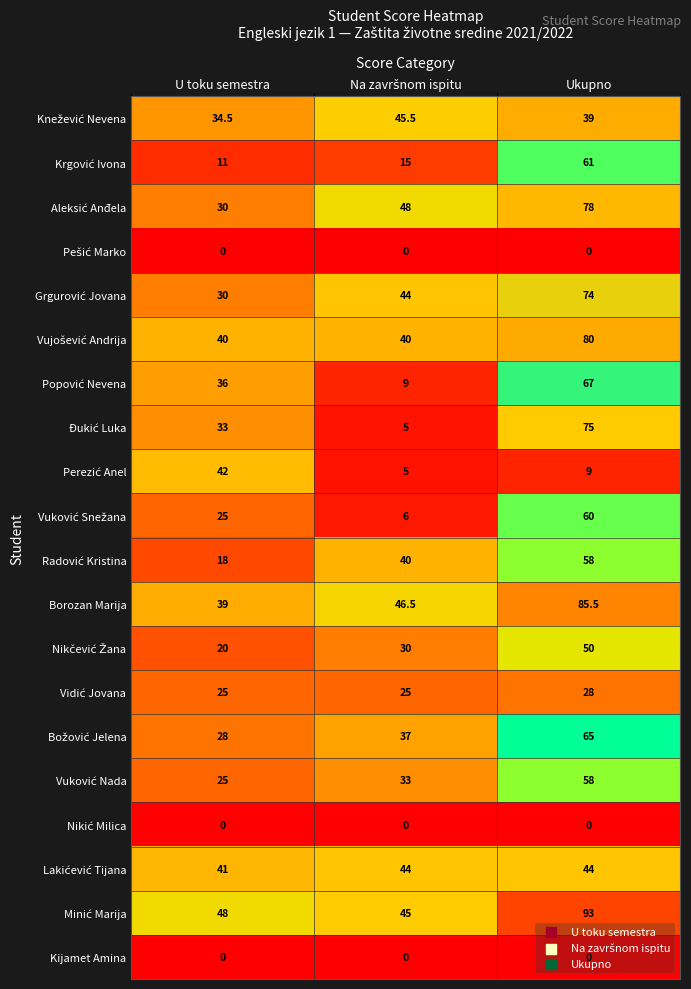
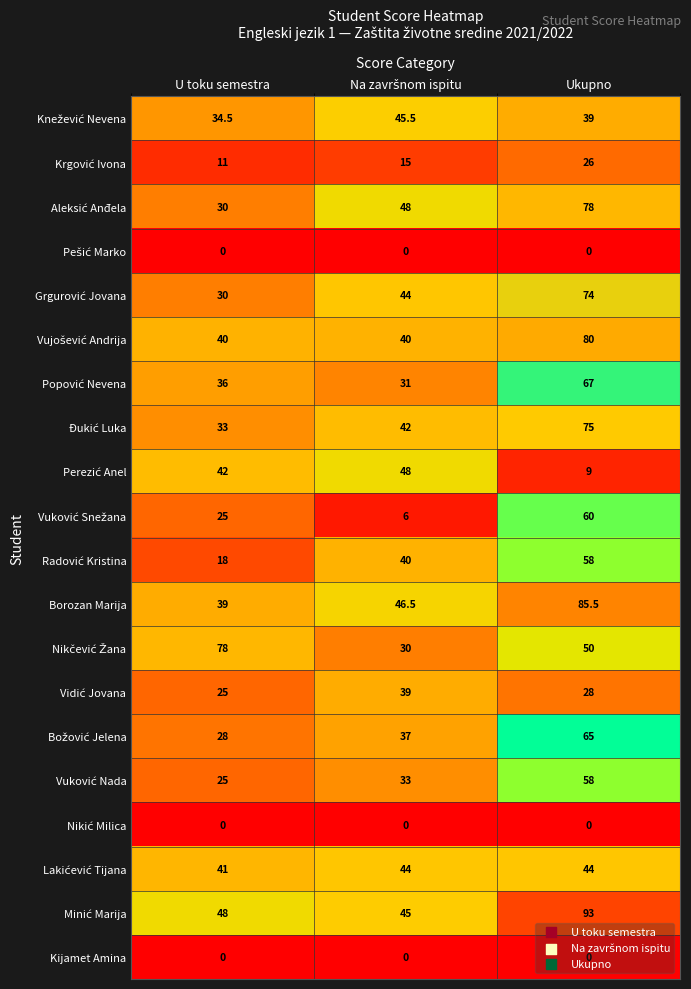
  {
    "Knežević Nevena": {
      "U toku semestra": 34.5,
      "Na završnom ispitu": 45.5,
      "Ukupno": 39
    },
    "Krgović Ivona": {
      "U toku semestra": 11,
      "Na završnom ispitu": 15,
-     "Ukupno": 61
+     "Ukupno": 26
    },
    "Aleksić Anđela": {
      "U toku semestra": 30,
      "Na završnom ispitu": 48,
      "Ukupno": 78
    },
    "Pešić Marko": {
      "U toku semestra": 0,
      "Na završnom ispitu": 0,
      "Ukupno": 0
    },
    "Grgurović Jovana": {
      "U toku semestra": 30,
      "Na završnom ispitu": 44,
      "Ukupno": 74
    },
    "Vujošević Andrija": {
      "U toku semestra": 40,
      "Na završnom ispitu": 40,
      "Ukupno": 80
    },
    "Popović Nevena": {
      "U toku semestra": 36,
-     "Na završnom ispitu": 9,
+     "Na završnom ispitu": 31,
      "Ukupno": 67
    },
    "Đukić Luka": {
      "U toku semestra": 33,
-     "Na završnom ispitu": 5,
+     "Na završnom ispitu": 42,
      "Ukupno": 75
    },
    "Perezić Anel": {
      "U toku semestra": 42,
-     "Na završnom ispitu": 5,
+     "Na završnom ispitu": 48,
      "Ukupno": 9
    },
    "Vuković Snežana": {
      "U toku semestra": 25,
      "Na završnom ispitu": 6,
      "Ukupno": 60
    },
    "Radović Kristina": {
      "U toku semestra": 18,
      "Na završnom ispitu": 40,
      "Ukupno": 58
    },
    "Borozan Marija": {
      "U toku semestra": 39,
      "Na završnom ispitu": 46.5,
      "Ukupno": 85.5
    },
    "Nikčević Žana": {
-     "U toku semestra": 20,
+     "U toku semestra": 78,
      "Na završnom ispitu": 30,
      "Ukupno": 50
    },
    "Vidić Jovana": {
      "U toku semestra": 25,
-     "Na završnom ispitu": 25,
+     "Na završnom ispitu": 39,
      "Ukupno": 28
    },
    "Božović Jelena": {
      "U toku semestra": 28,
      "Na završnom ispitu": 37,
      "Ukupno": 65
    },
    "Vuković Nada": {
      "U toku semestra": 25,
      "Na završnom ispitu": 33,
      "Ukupno": 58
    },
    "Nikić Milica": {
      "U toku semestra": 0,
      "Na završnom ispitu": 0,
      "Ukupno": 0
    },
    "Lakićević Tijana": {
      "U toku semestra": 41,
      "Na završnom ispitu": 44,
      "Ukupno": 44
    },
    "Minić Marija": {
      "U toku semestra": 48,
      "Na završnom ispitu": 45,
      "Ukupno": 93
    },
    "Kijamet Amina": {
      "U toku semestra": 0,
      "Na završnom ispitu": 0
    }
  }
